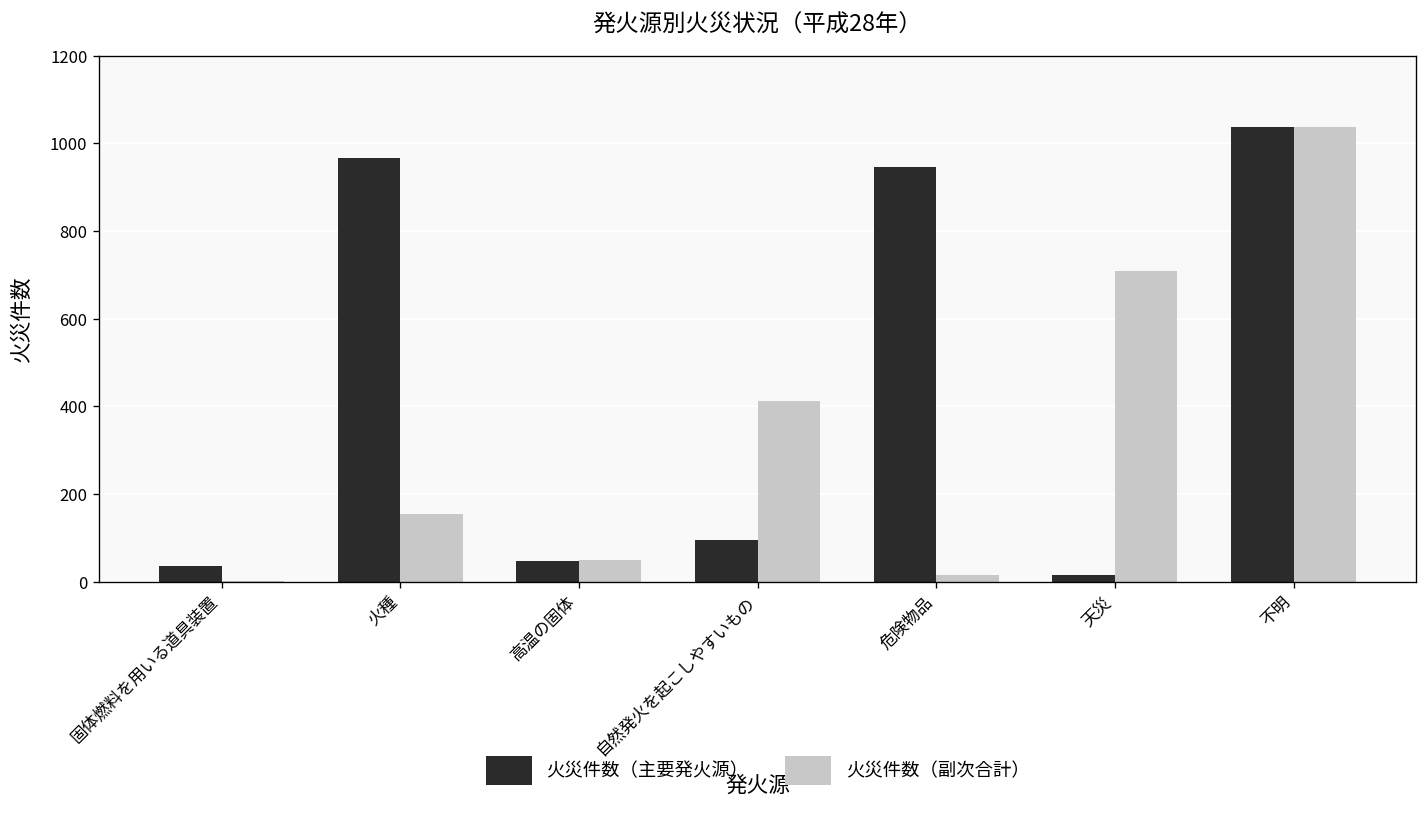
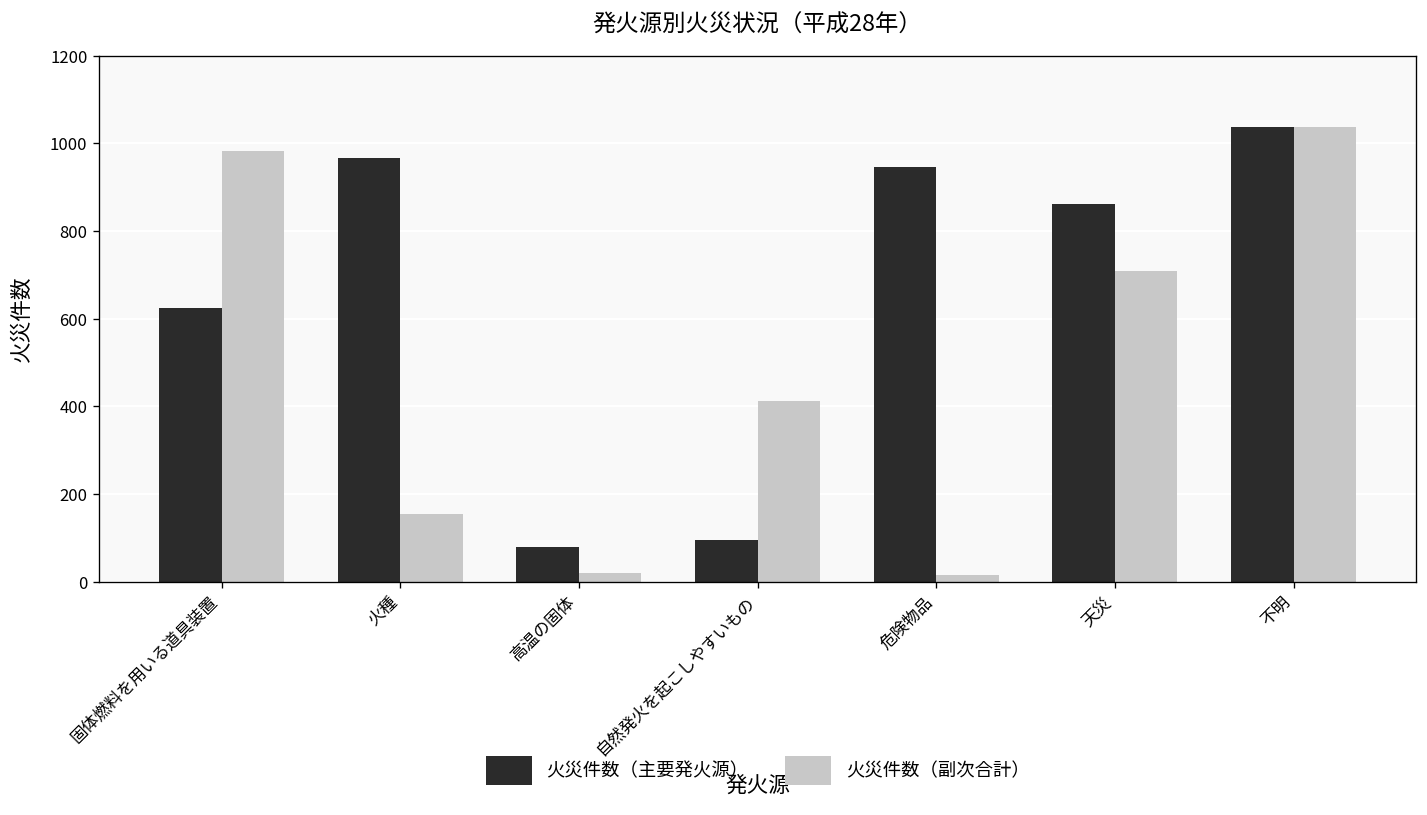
  {
    "火災件数（主要発火源）": {
-     "固体燃料を用いる道具装置": 40,
+     "固体燃料を用いる道具装置": 620,
      "火種": 970,
-     "高温の固体": 50,
+     "高温の固体": 80,
      "自然発火を起こしやすいもの": 100,
      "危険物品": 950,
-     "天災": 10,
+     "天災": 860,
      "不明": 1040
    },
    "火災件数（副次合計）": {
-     "固体燃料を用いる道具装置": 0,
+     "固体燃料を用いる道具装置": 980,
      "火種": 150,
-     "高温の固体": 50,
+     "高温の固体": 20,
      "自然発火を起こしやすいもの": 410,
      "危険物品": 10,
      "天災": 710,
      "不明": 1040
    }
  }
